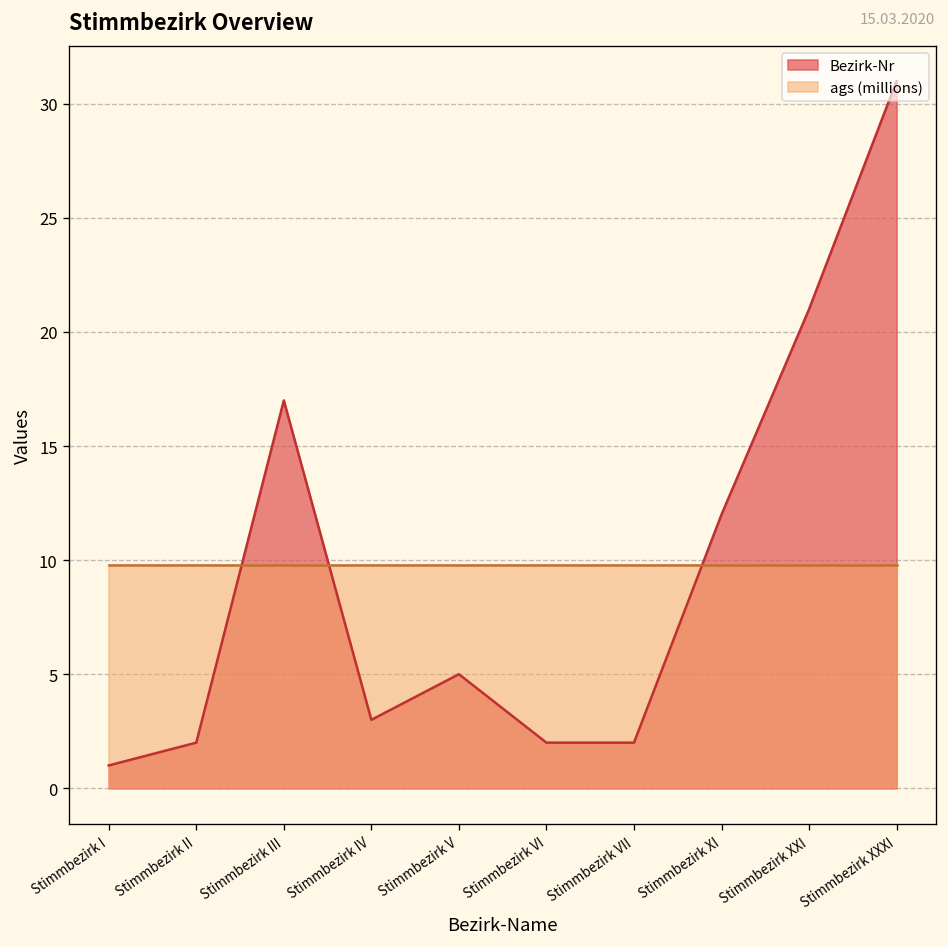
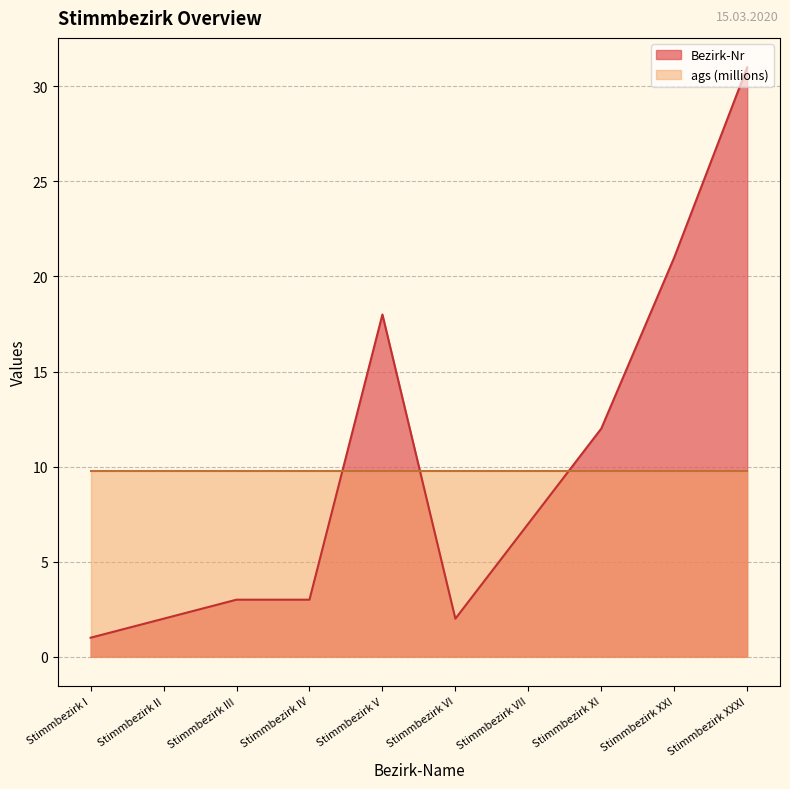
  {
    "Bezirk-Nr": {
      "Stimmbezirk I": 1,
      "Stimmbezirk II": 2,
-     "Stimmbezirk III": 17,
+     "Stimmbezirk III": 3,
      "Stimmbezirk IV": 3,
-     "Stimmbezirk V": 5,
+     "Stimmbezirk V": 18,
      "Stimmbezirk VI": 2,
-     "Stimmbezirk VII": 2,
+     "Stimmbezirk VII": 7,
      "Stimmbezirk XI": 12,
      "Stimmbezirk XXI": 21
    },
    "ags (millions)": {
      "Stimmbezirk I": 9.8,
      "Stimmbezirk II": 9.8,
      "Stimmbezirk III": 9.8,
      "Stimmbezirk IV": 9.8,
      "Stimmbezirk V": 9.8,
      "Stimmbezirk VI": 9.8,
      "Stimmbezirk VII": 9.8,
      "Stimmbezirk XI": 9.8,
      "Stimmbezirk XXI": 9.8,
      "Stimmbezirk XXXI": 9.8
    }
  }
